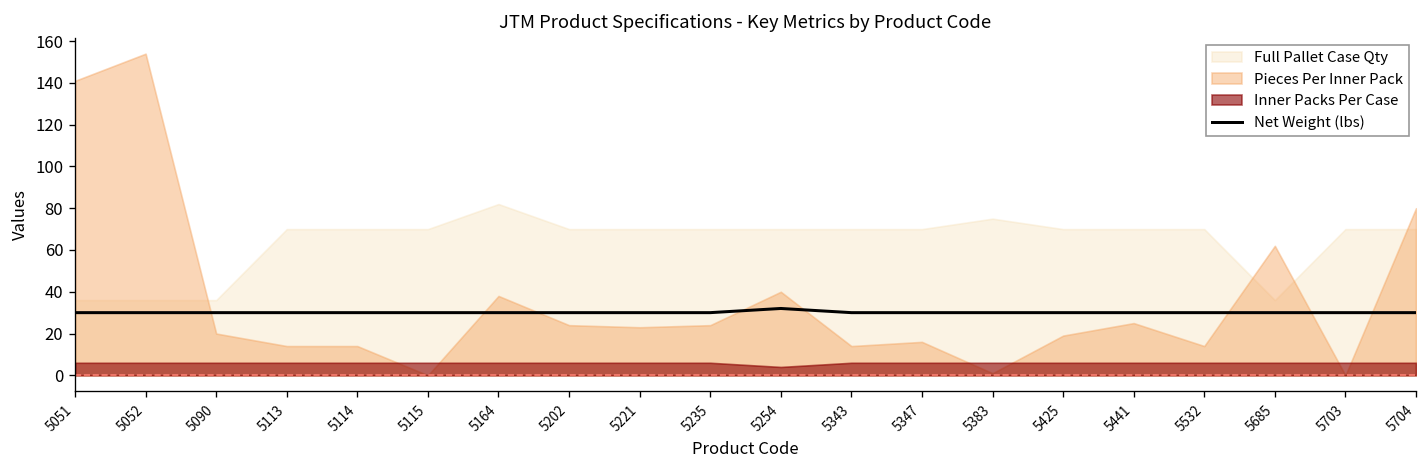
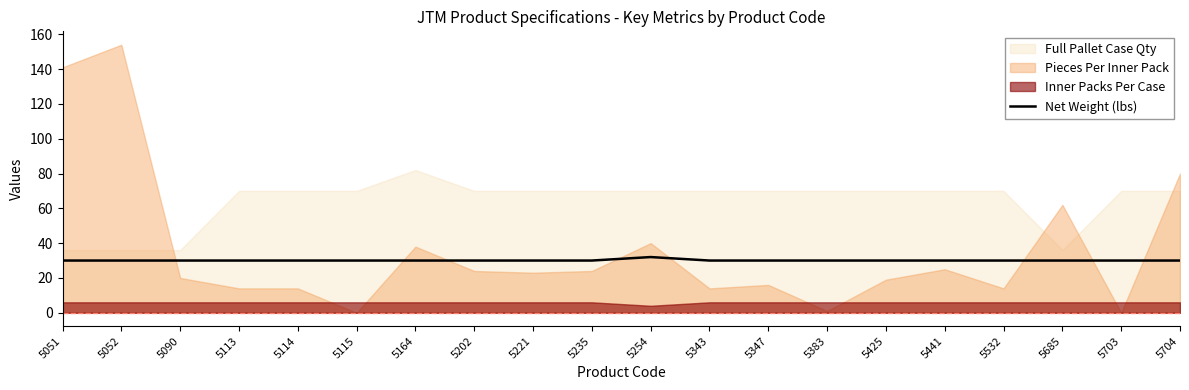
  {
    "Net Weight (lbs)": {
      "5051": 30,
      "5052": 30,
      "5090": 30,
      "5113": 30,
      "5114": 30,
      "5115": 30,
      "5164": 30,
      "5202": 30,
      "5221": 30,
      "5235": 30,
      "5254": 32,
      "5343": 30,
      "5347": 30,
      "5383": 30,
      "5425": 30,
      "5441": 30,
      "5532": 30,
      "5685": 30,
      "5703": 30,
      "5704": 30
    },
    "Full Pallet Case Qty": {
      "5051": 36,
      "5052": 36,
      "5090": 36,
      "5113": 70,
      "5114": 70,
      "5115": 70,
      "5164": 82,
      "5202": 70,
      "5221": 70,
      "5235": 70,
      "5254": 70,
      "5343": 70,
      "5347": 70,
-     "5383": 75,
+     "5383": 70,
      "5425": 70,
      "5441": 70,
      "5532": 70,
      "5685": 36,
      "5703": 70,
      "5704": 70
    },
    "Pieces Per Inner Pack": {
      "5051": 141,
      "5052": 154,
      "5090": 20,
      "5113": 14,
      "5114": 14,
      "5115": 0,
      "5164": 38,
      "5202": 24,
      "5221": 23,
      "5235": 24,
      "5254": 40,
      "5343": 14,
      "5347": 16,
      "5425": 19,
      "5441": 25,
      "5532": 14,
      "5685": 62,
      "5703": 0,
      "5704": 80
    },
    "Inner Packs Per Case": {
      "5051": 6,
      "5052": 6,
      "5090": 6,
      "5113": 6,
      "5114": 6,
      "5115": 6,
      "5164": 6,
      "5202": 6,
      "5221": 6,
      "5235": 6,
      "5254": 4,
      "5343": 6,
      "5347": 6,
      "5383": 6,
      "5425": 6,
      "5441": 6,
      "5532": 6,
      "5685": 6,
      "5703": 6,
      "5704": 6
    }
  }
